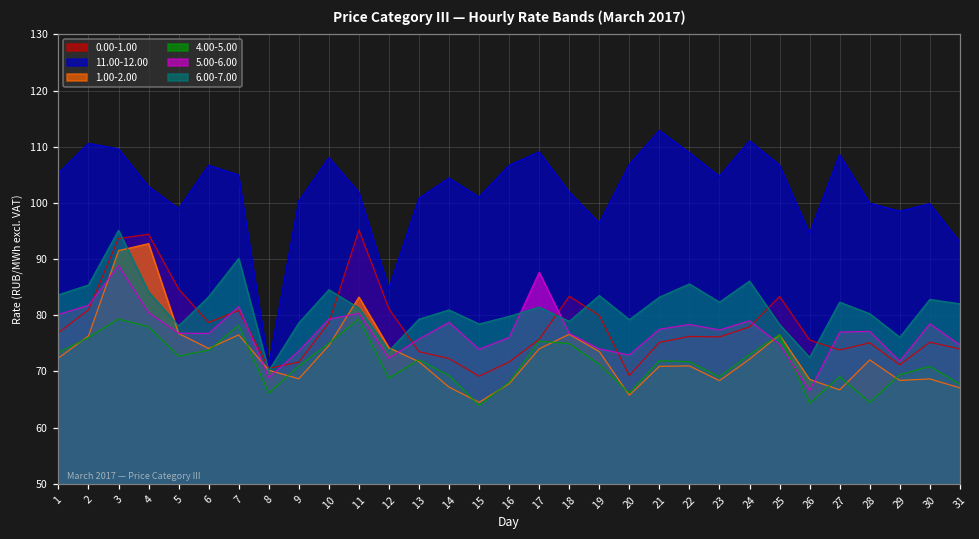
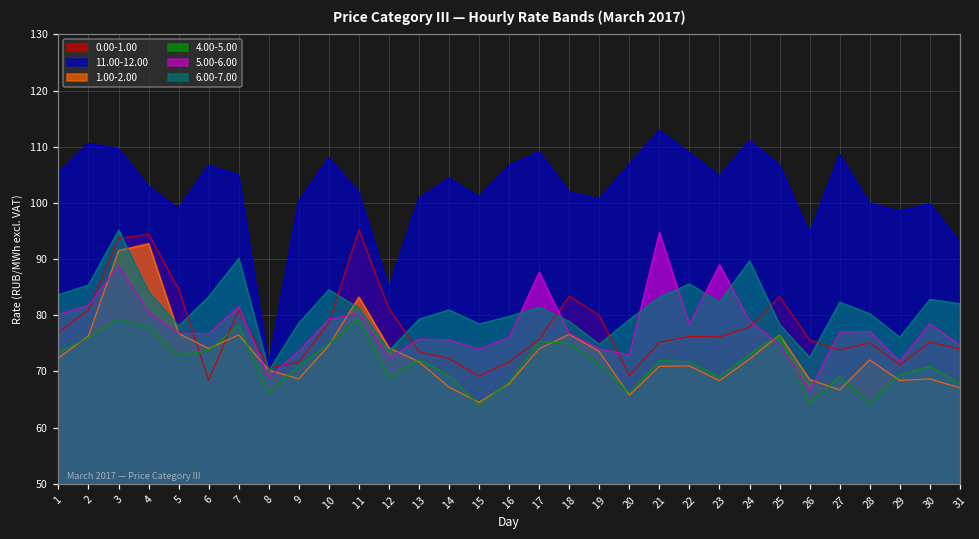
  {
    "0.00-1.00": {
      "1": 77,
      "2": 81,
      "3": 94,
      "4": 94,
      "5": 85,
-     "6": 79,
+     "6": 68,
      "7": 81,
      "9": 72,
      "10": 79,
      "11": 95,
      "12": 81,
      "13": 74,
      "14": 72,
      "15": 69,
      "16": 72,
      "18": 83,
      "19": 80,
      "20": 69,
      "21": 75,
      "22": 76,
      "23": 76,
      "24": 78,
      "25": 83,
      "26": 76,
      "27": 74,
      "28": 75,
      "29": 71,
      "30": 75,
      "31": 74
    },
    "11.00-12.00": {
      "1": 105,
      "2": 111,
      "3": 110,
      "4": 103,
      "5": 99,
      "6": 107,
      "7": 105,
      "8": 71,
      "9": 100,
      "10": 108,
      "11": 102,
      "12": 85,
      "13": 101,
      "14": 104,
      "15": 101,
      "16": 107,
      "17": 109,
      "18": 102,
-     "19": 96,
+     "19": 101,
      "20": 107,
      "21": 113,
      "22": 109,
      "23": 105,
      "24": 111,
      "25": 107,
      "26": 95,
      "27": 109,
      "28": 100,
      "29": 99,
      "30": 100,
      "31": 93
    },
    "1.00-2.00": {
      "1": 72,
      "3": 92,
      "4": 93,
      "7": 77,
      "9": 69,
      "11": 83,
      "12": 74,
      "14": 67,
      "15": 65,
      "17": 74,
      "21": 71,
      "22": 71,
      "23": 68,
      "24": 72,
      "26": 69,
      "27": 67,
      "28": 72,
      "29": 68,
      "30": 69,
      "31": 67
    },
    "4.00-5.00": {
      "1": 73,
      "3": 79,
      "4": 78,
      "5": 73,
      "7": 78,
      "8": 66,
      "9": 71,
      "11": 79,
      "12": 69,
      "14": 69,
      "15": 64,
      "18": 75,
      "19": 71,
      "21": 72,
      "22": 72,
      "23": 69,
      "24": 73,
      "26": 64,
      "27": 69,
      "28": 65,
      "29": 69,
      "30": 71,
      "31": 68
    },
    "5.00-6.00": {
      "1": 80,
      "2": 82,
      "3": 89,
      "4": 80,
      "6": 77,
      "7": 82,
      "8": 69,
      "9": 74,
      "10": 79,
      "11": 80,
      "12": 72,
      "13": 76,
-     "14": 79,
+     "14": 76,
      "15": 74,
      "16": 76,
      "17": 88,
      "20": 73,
-     "21": 78,
+     "21": 95,
      "22": 78,
-     "23": 77,
+     "23": 89,
      "24": 79,
      "25": 75,
      "26": 67,
      "27": 77,
      "28": 77,
      "29": 72,
      "30": 79,
      "31": 75
    },
    "6.00-7.00": {
      "1": 84,
      "2": 85,
      "3": 95,
      "4": 84,
      "5": 78,
      "6": 83,
      "7": 90,
      "9": 79,
      "10": 85,
      "11": 81,
      "12": 74,
      "13": 79,
      "14": 81,
      "15": 78,
      "16": 80,
      "17": 81,
      "18": 79,
-     "19": 84,
+     "19": 75,
      "20": 79,
      "21": 83,
      "22": 86,
      "23": 82,
-     "24": 86,
+     "24": 90,
      "25": 78,
      "26": 73,
      "27": 82,
      "28": 80,
      "29": 76,
      "30": 83,
      "31": 82
    }
  }
